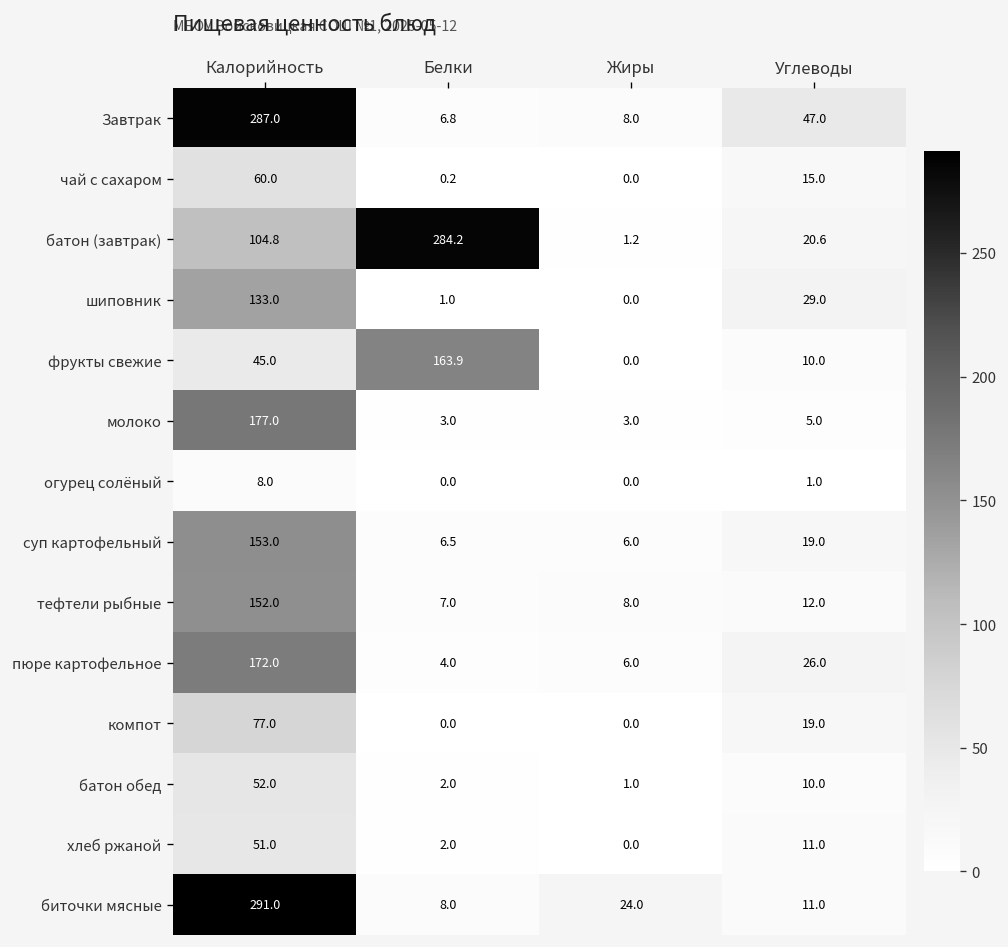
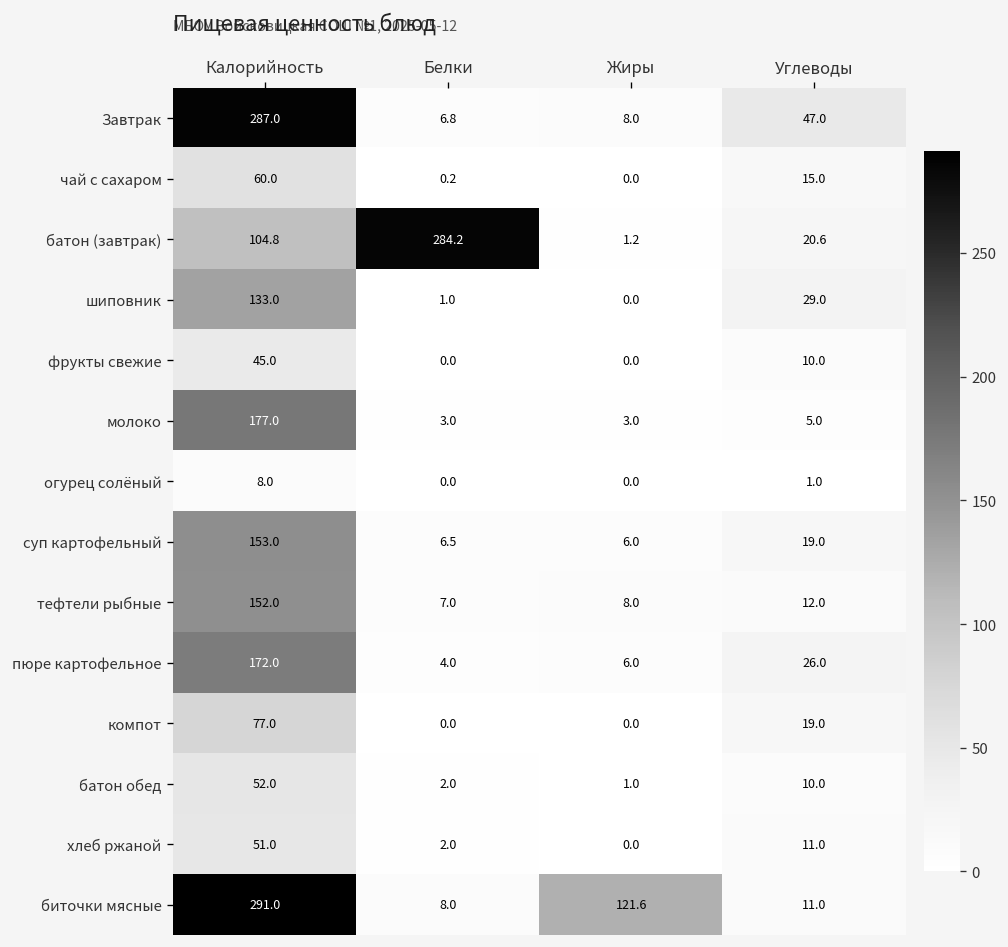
  {
    "Завтрак": {
      "Калорийность": 287.0,
      "Белки": 6.8,
      "Жиры": 8.0,
      "Углеводы": 47.0
    },
    "чай с сахаром": {
      "Калорийность": 60.0,
      "Белки": 0.2,
      "Жиры": 0.0,
      "Углеводы": 15.0
    },
    "батон (завтрак)": {
      "Калорийность": 104.8,
      "Белки": 284.2,
      "Жиры": 1.2,
      "Углеводы": 20.6
    },
    "шиповник": {
      "Калорийность": 133.0,
      "Белки": 1.0,
      "Жиры": 0.0,
      "Углеводы": 29.0
    },
    "фрукты свежие": {
      "Калорийность": 45.0,
-     "Белки": 163.9,
+     "Белки": 0.0,
      "Жиры": 0.0,
      "Углеводы": 10.0
    },
    "молоко": {
      "Калорийность": 177.0,
      "Белки": 3.0,
      "Жиры": 3.0,
      "Углеводы": 5.0
    },
    "огурец солёный": {
      "Калорийность": 8.0,
      "Белки": 0.0,
      "Жиры": 0.0,
      "Углеводы": 1.0
    },
    "суп картофельный": {
      "Калорийность": 153.0,
      "Белки": 6.5,
      "Жиры": 6.0,
      "Углеводы": 19.0
    },
    "тефтели рыбные": {
      "Калорийность": 152.0,
      "Белки": 7.0,
      "Жиры": 8.0,
      "Углеводы": 12.0
    },
    "пюре картофельное": {
      "Калорийность": 172.0,
      "Белки": 4.0,
      "Жиры": 6.0,
      "Углеводы": 26.0
    },
    "компот": {
      "Калорийность": 77.0,
      "Белки": 0.0,
      "Жиры": 0.0,
      "Углеводы": 19.0
    },
    "батон обед": {
      "Калорийность": 52.0,
      "Белки": 2.0,
      "Жиры": 1.0,
      "Углеводы": 10.0
    },
    "хлеб ржаной": {
      "Калорийность": 51.0,
      "Белки": 2.0,
      "Жиры": 0.0,
      "Углеводы": 11.0
    },
    "биточки мясные": {
      "Калорийность": 291.0,
      "Белки": 8.0,
-     "Жиры": 24.0,
+     "Жиры": 121.6,
      "Углеводы": 11.0
    }
  }
